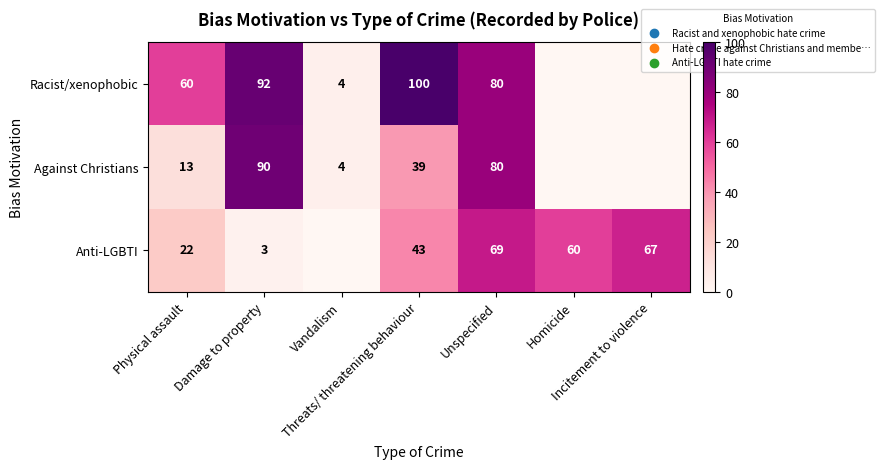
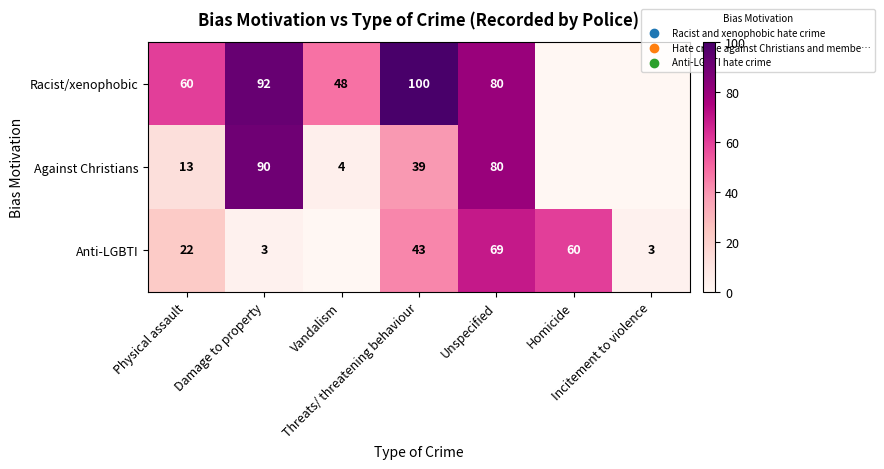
  {
    "Racist/xenophobic": {
      "Physical assault": 60,
      "Damage to property": 92,
-     "Vandalism": 4,
+     "Vandalism": 48,
      "Threats/ threatening behaviour": 100,
      "Unspecified": 80
    },
    "Against Christians": {
      "Physical assault": 13,
      "Damage to property": 90,
      "Vandalism": 4,
      "Threats/ threatening behaviour": 39,
      "Unspecified": 80
    },
    "Anti-LGBTI": {
      "Physical assault": 22,
      "Damage to property": 3,
      "Threats/ threatening behaviour": 43,
      "Unspecified": 69,
      "Homicide": 60,
-     "Incitement to violence": 67
+     "Incitement to violence": 3
    }
  }
